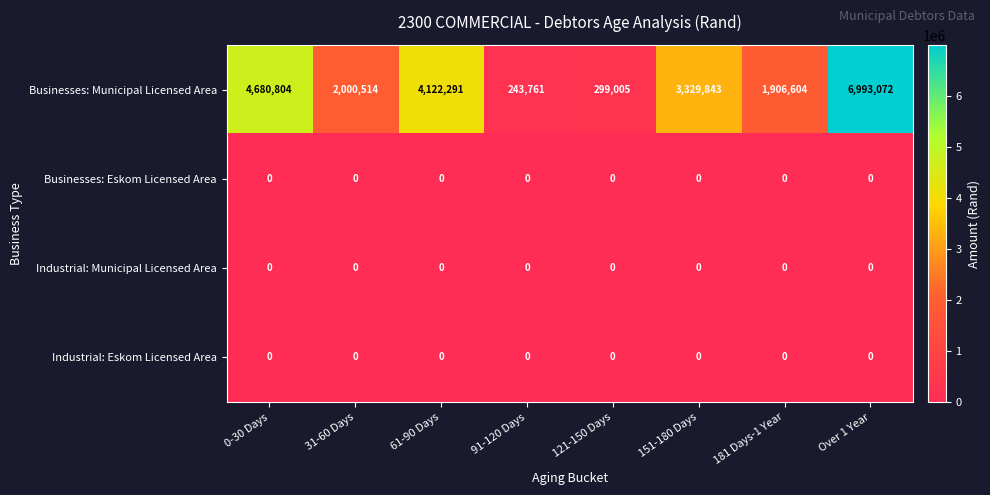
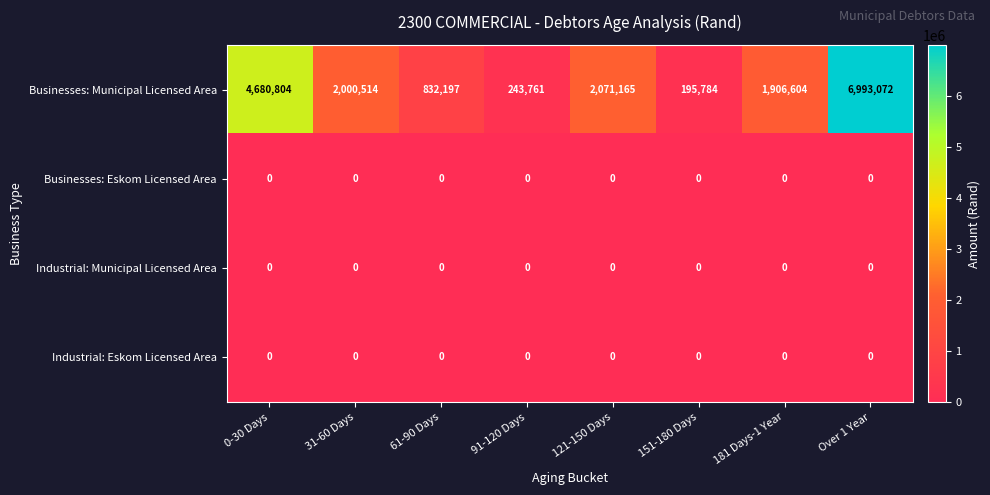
  {
    "Businesses: Municipal Licensed Area": {
      "0-30 Days": "4,680,804",
      "31-60 Days": "2,000,514",
-     "61-90 Days": "4,122,291",
+     "61-90 Days": "832,197",
      "91-120 Days": "243,761",
-     "121-150 Days": "299,005",
-     "151-180 Days": "3,329,843",
+     "121-150 Days": "2,071,165",
+     "151-180 Days": "195,784",
      "181 Days-1 Year": "1,906,604",
      "Over 1 Year": "6,993,072"
    },
    "Businesses: Eskom Licensed Area": {
      "0-30 Days": "0",
      "31-60 Days": "0",
      "61-90 Days": "0",
      "91-120 Days": "0",
      "121-150 Days": "0",
      "151-180 Days": "0",
      "181 Days-1 Year": "0",
      "Over 1 Year": "0"
    },
    "Industrial: Municipal Licensed Area": {
      "0-30 Days": "0",
      "31-60 Days": "0",
      "61-90 Days": "0",
      "91-120 Days": "0",
      "121-150 Days": "0",
      "151-180 Days": "0",
      "181 Days-1 Year": "0",
      "Over 1 Year": "0"
    },
    "Industrial: Eskom Licensed Area": {
      "0-30 Days": "0",
      "31-60 Days": "0",
      "61-90 Days": "0",
      "91-120 Days": "0",
      "121-150 Days": "0",
      "151-180 Days": "0",
      "181 Days-1 Year": "0",
      "Over 1 Year": "0"
    }
  }
